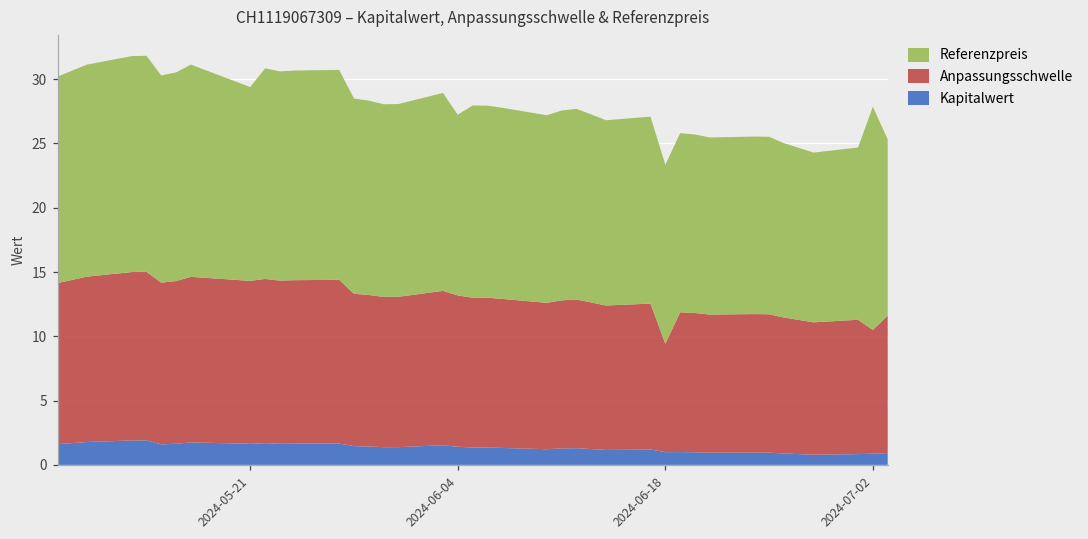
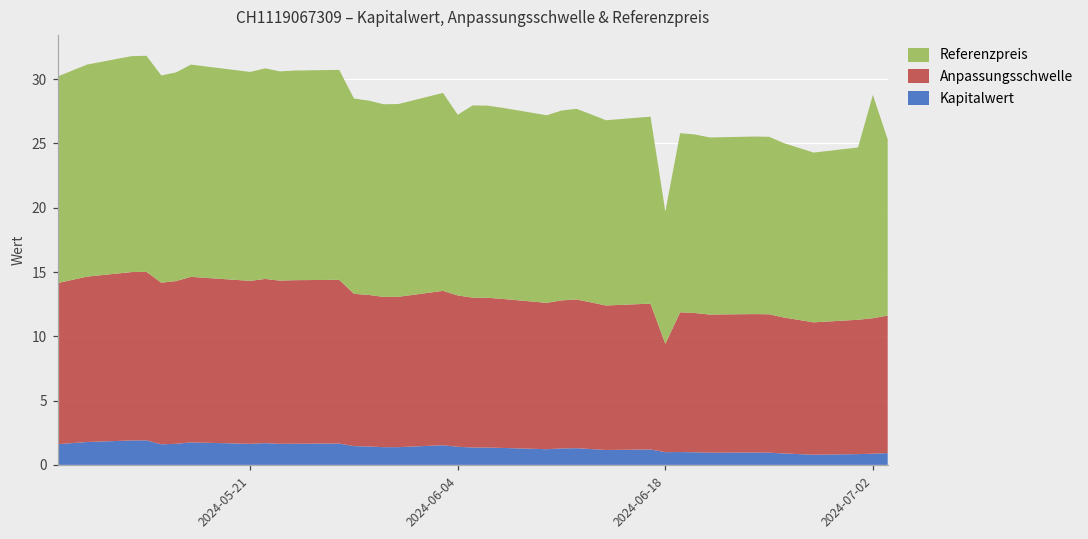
  {
    "Kapitalwert": {
      "2024-05-21": 1.6,
      "2024-06-04": 1.4,
      "2024-06-18": 1.0,
      "2024-07-02": 0.9
    },
    "Anpassungsschwelle": {
      "2024-05-21": 12.7,
      "2024-06-04": 11.8,
      "2024-06-18": 8.4,
-     "2024-07-02": 9.6
+     "2024-07-02": 10.5
    },
    "Referenzpreis": {
-     "2024-05-21": 15.1,
+     "2024-05-21": 16.2,
      "2024-06-04": 14.1,
-     "2024-06-18": 13.9,
+     "2024-06-18": 10.3,
      "2024-07-02": 17.4
    }
  }
